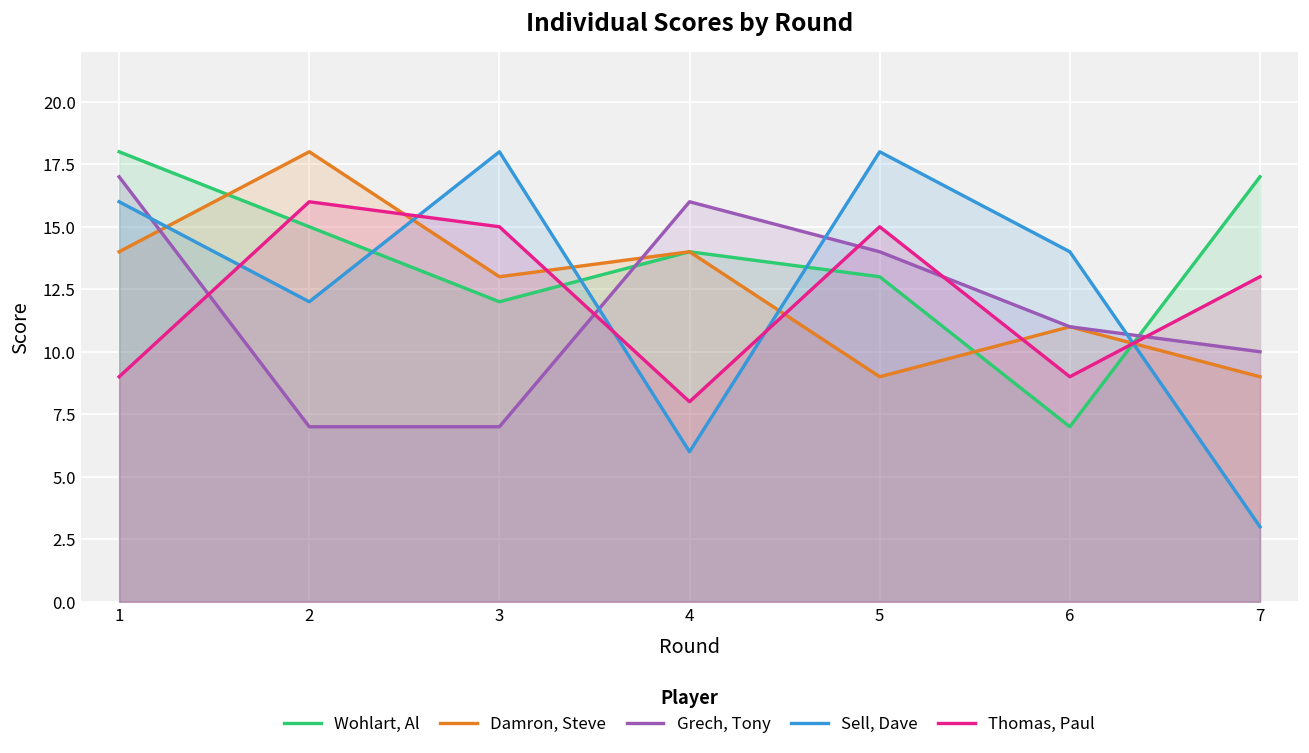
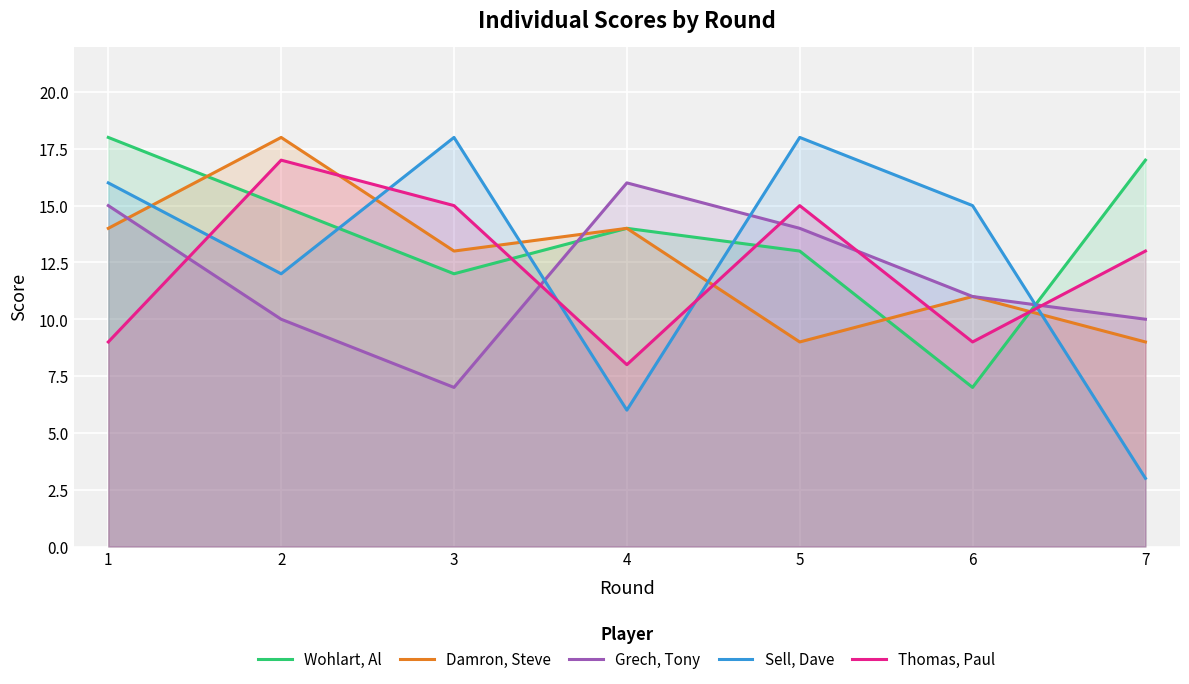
  {
    "Wohlart, Al": {
      "1": 18,
      "2": 15,
      "3": 12,
      "5": 13,
      "6": 7,
      "7": 17
    },
    "Damron, Steve": {
      "1": 14,
      "2": 18,
      "3": 13,
      "5": 9,
      "7": 9
    },
    "Grech, Tony": {
-     "1": 17,
-     "2": 7,
+     "1": 15,
+     "2": 10,
      "3": 7,
      "4": 16,
      "5": 14,
      "7": 10
    },
    "Sell, Dave": {
      "1": 16,
      "2": 12,
      "3": 18,
      "4": 6,
      "5": 18,
-     "6": 14,
+     "6": 15,
      "7": 3
    },
    "Thomas, Paul": {
      "1": 9,
-     "2": 16,
+     "2": 17,
      "3": 15,
      "4": 8,
      "5": 15,
      "6": 9,
      "7": 13
    }
  }
